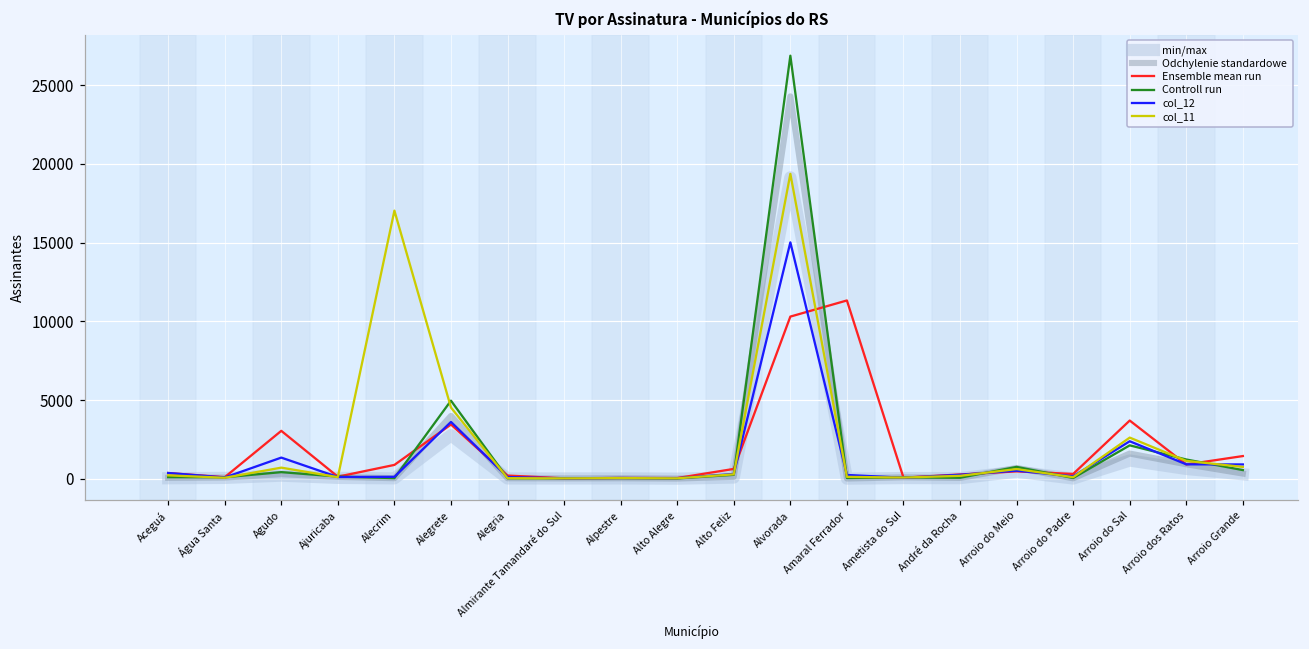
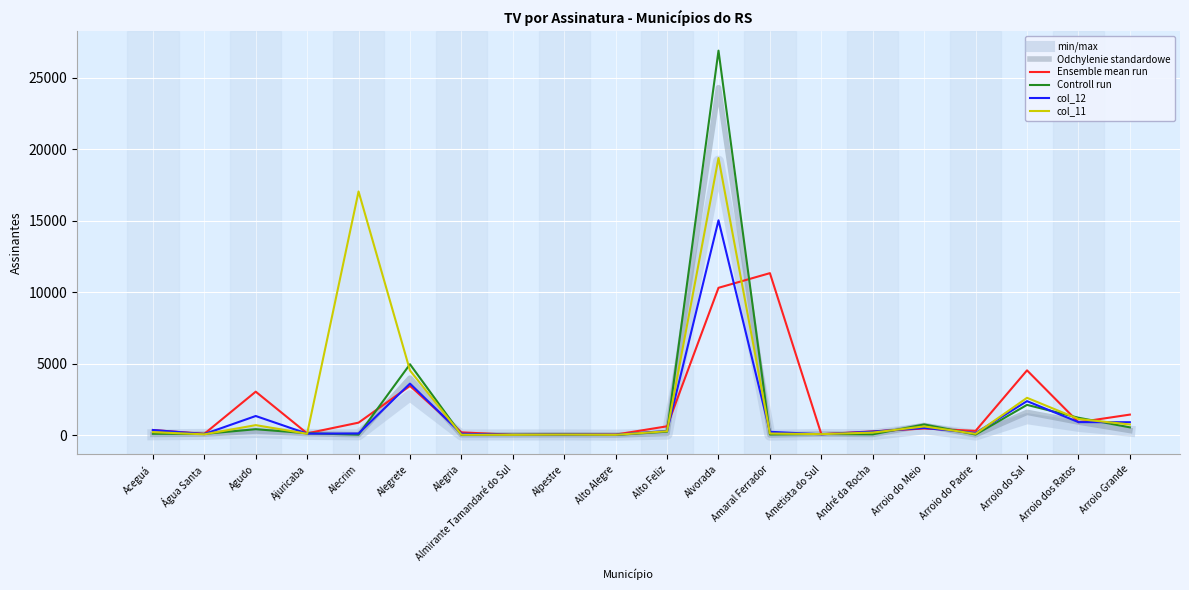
  {
    "Ensemble mean run": {
      "Agudo": 3000,
      "Alecrim": 900,
      "Alto Feliz": 600,
      "Alvorada": 10300,
      "Amaral Ferrador": 11300,
-     "Arroio do Sal": 3700,
+     "Arroio do Sal": 4500,
      "Arroio Grande": 1400
    },
    "Controll run": {
      "Alegrete": 5000,
      "Alvorada": 26900,
      "Arroio do Sal": 2100,
      "Arroio Grande": 500
    },
    "col_12": {
      "Agudo": 1300,
      "Alvorada": 15000,
      "Arroio do Sal": 2400
    },
    "col_11": {
      "Agudo": 700,
      "Alecrim": 17000,
      "Alegrete": 4500,
      "Alvorada": 19400,
      "Arroio do Sal": 2600
    }
  }
